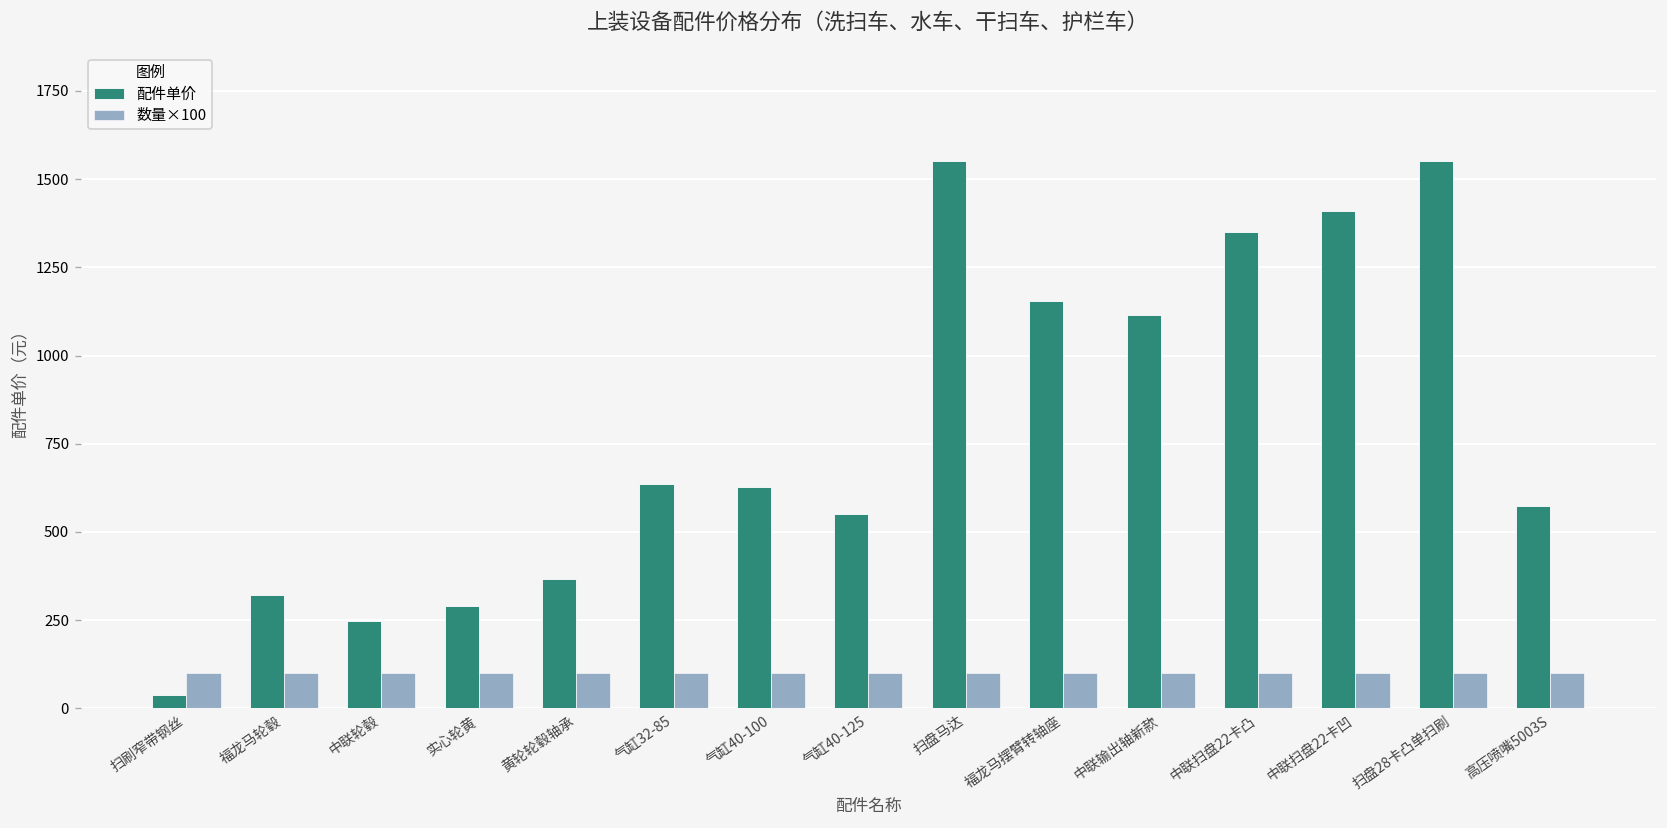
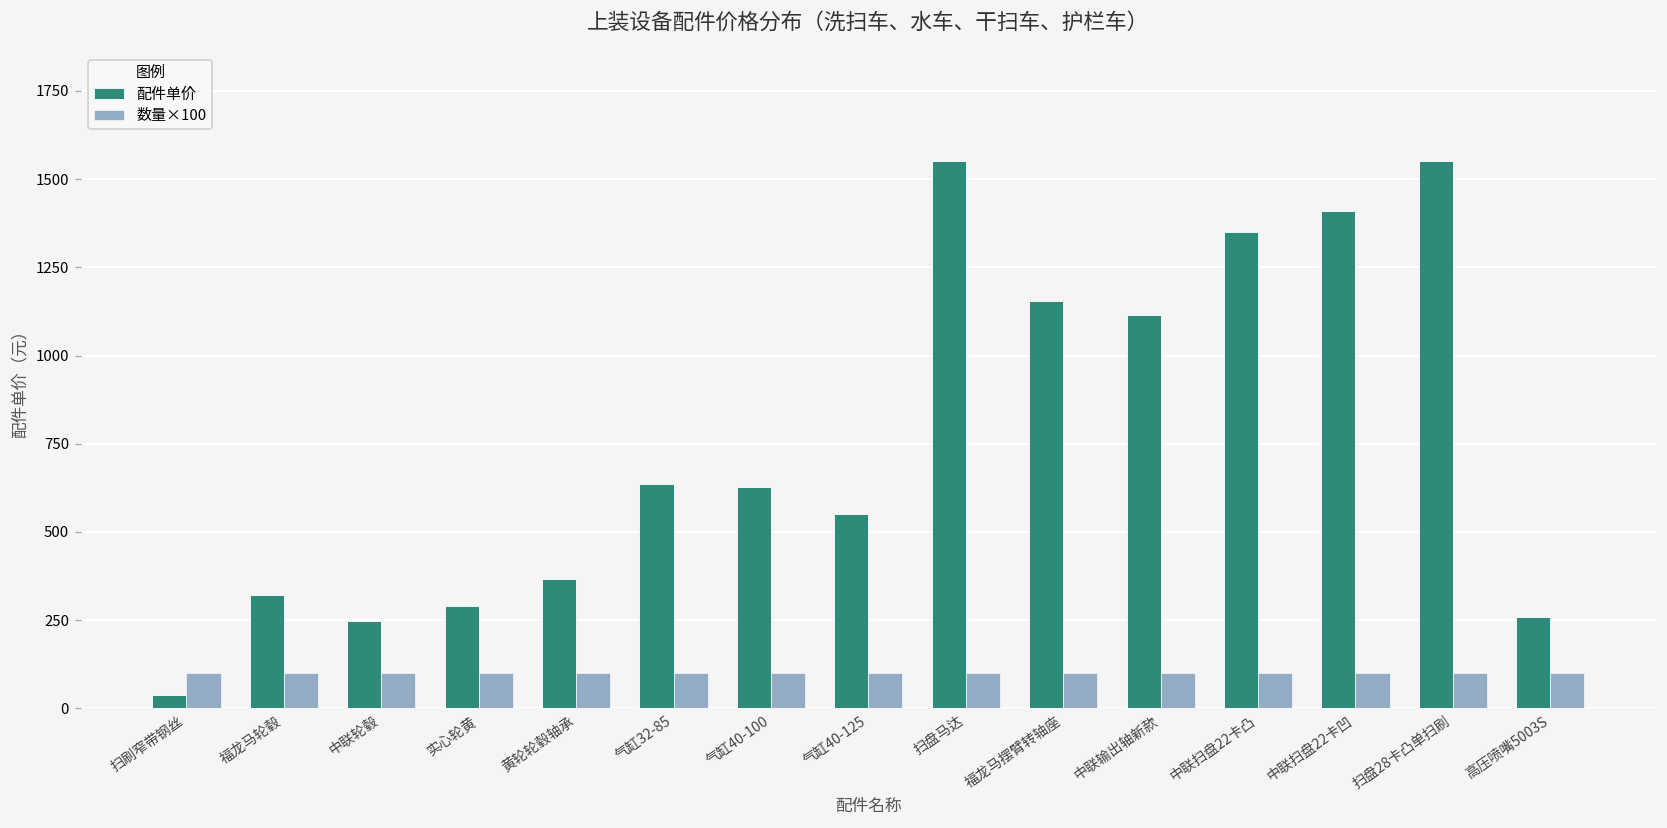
  {
    "配件单价": {
      "扫刷窄带钢丝": 40,
      "福龙马轮毂": 320,
      "中联轮毂": 250,
      "实心轮黄": 290,
      "黄轮轮毂轴承": 370,
      "气缸32-85": 640,
      "气缸40-100": 630,
      "气缸40-125": 550,
      "扫盘马达": 1550,
      "福龙马摆臂转轴座": 1160,
      "中联输出轴新款": 1120,
      "中联扫盘22卡凸": 1350,
      "中联扫盘22卡凹": 1410,
      "扫盘28卡凸单扫刷": 1550,
-     "高压喷嘴5003S": 570
+     "高压喷嘴5003S": 260
    },
    "数量×100": {
      "扫刷窄带钢丝": 100,
      "福龙马轮毂": 100,
      "中联轮毂": 100,
      "实心轮黄": 100,
      "黄轮轮毂轴承": 100,
      "气缸32-85": 100,
      "气缸40-100": 100,
      "气缸40-125": 100,
      "扫盘马达": 100,
      "福龙马摆臂转轴座": 100,
      "中联输出轴新款": 100,
      "中联扫盘22卡凸": 100,
      "中联扫盘22卡凹": 100,
      "扫盘28卡凸单扫刷": 100,
      "高压喷嘴5003S": 100
    }
  }
